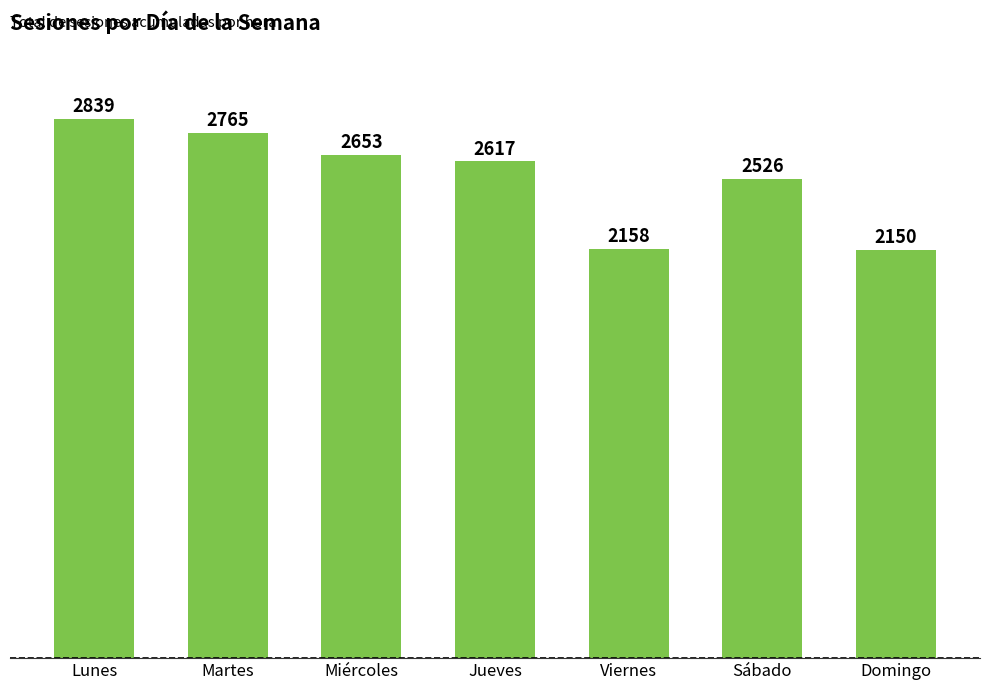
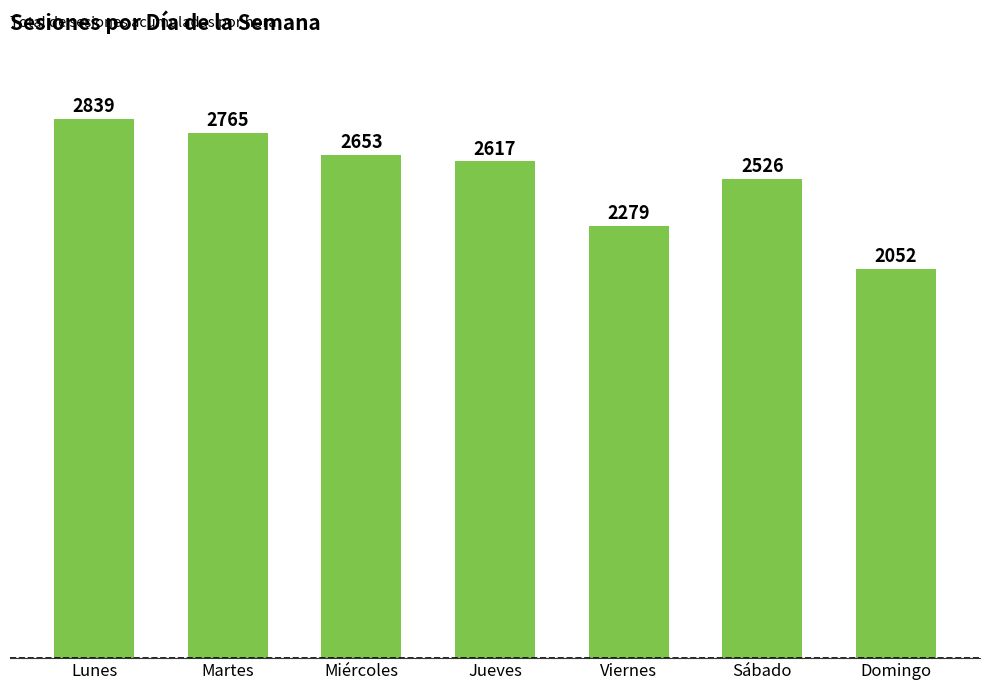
  {
    "Lunes": 2839,
    "Martes": 2765,
    "Miércoles": 2653,
    "Jueves": 2617,
-   "Viernes": 2158,
+   "Viernes": 2279,
    "Sábado": 2526,
-   "Domingo": 2150
+   "Domingo": 2052
  }
